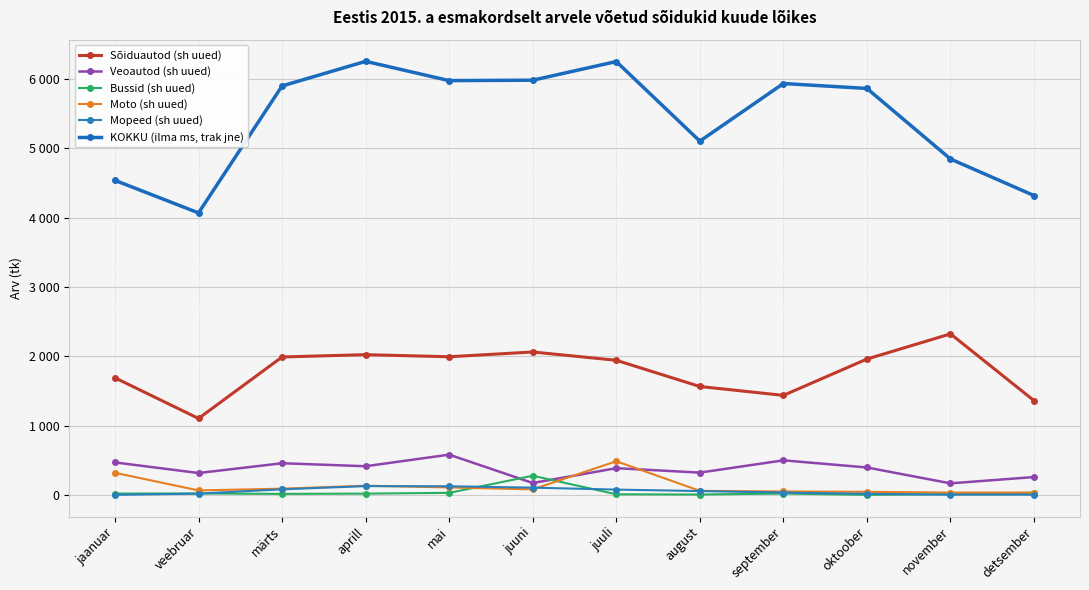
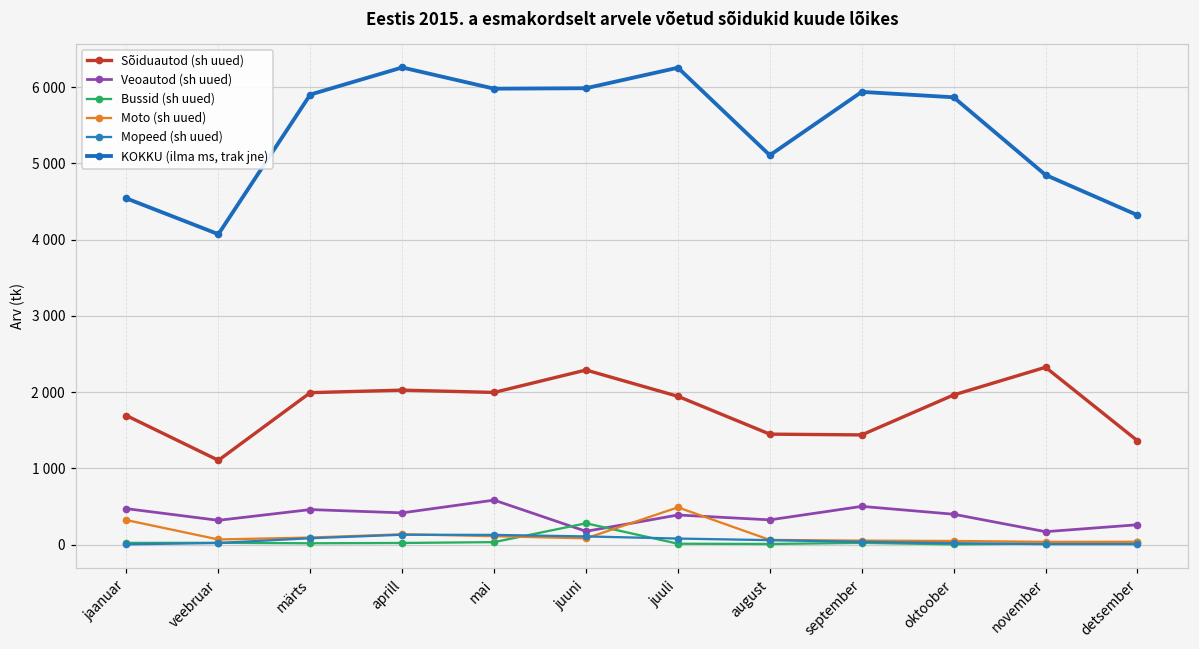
  {
    "Sõiduautod (sh uued)": {
      "jaanuar": 1700,
      "veebruar": 1100,
      "märts": 2000,
      "aprill": 2000,
      "mai": 2000,
-     "juuni": 2100,
+     "juuni": 2300,
      "juuli": 1900,
-     "august": 1600,
+     "august": 1400,
      "september": 1400,
      "oktoober": 2000,
      "november": 2300,
      "detsember": 1400
    },
    "Veoautod (sh uued)": {
      "jaanuar": 500,
      "veebruar": 300,
      "märts": 500,
      "aprill": 400,
      "mai": 600,
      "juuni": 200,
      "juuli": 400,
      "august": 300,
      "september": 500,
      "oktoober": 400,
      "november": 200,
      "detsember": 300
    },
    "Bussid (sh uued)": {
      "märts": 0,
      "aprill": 0,
      "mai": 0,
      "juuni": 300,
      "juuli": 0,
      "august": 0
    },
    "Moto (sh uued)": {
      "jaanuar": 300,
      "veebruar": 100,
      "juuli": 500
    }
  }
